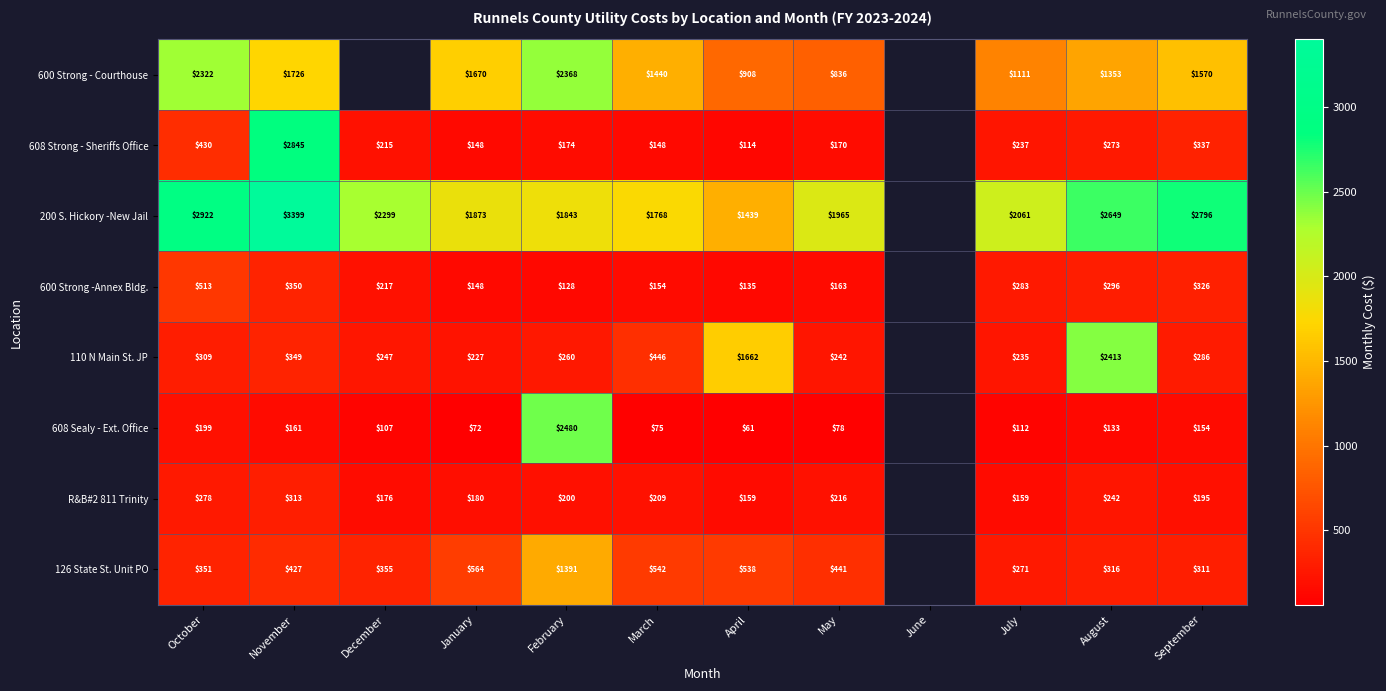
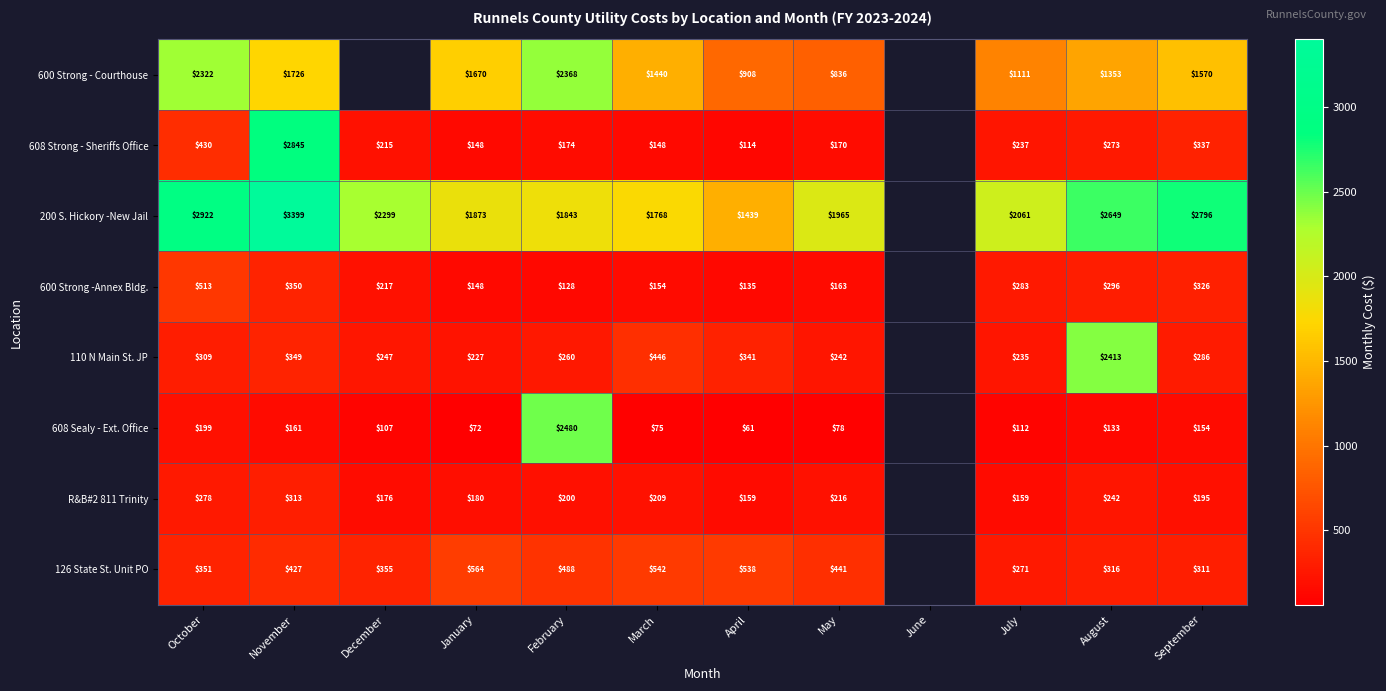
  {
    "600 Strong - Courthouse": {
      "October": "$2322",
      "November": "$1726",
      "January": "$1670",
      "February": "$2368",
      "March": "$1440",
      "April": "$908",
      "May": "$836",
      "July": "$1111",
      "August": "$1353",
      "September": "$1570"
    },
    "608 Strong - Sheriffs Office": {
      "October": "$430",
      "November": "$2845",
      "December": "$215",
      "January": "$148",
      "February": "$174",
      "March": "$148",
      "April": "$114",
      "May": "$170",
      "July": "$237",
      "August": "$273",
      "September": "$337"
    },
    "200 S. Hickory -New Jail": {
      "October": "$2922",
      "November": "$3399",
      "December": "$2299",
      "January": "$1873",
      "February": "$1843",
      "March": "$1768",
      "April": "$1439",
      "May": "$1965",
      "July": "$2061",
      "August": "$2649",
      "September": "$2796"
    },
    "600 Strong -Annex Bldg.": {
      "October": "$513",
      "November": "$350",
      "December": "$217",
      "January": "$148",
      "February": "$128",
      "March": "$154",
      "April": "$135",
      "May": "$163",
      "July": "$283",
      "August": "$296",
      "September": "$326"
    },
    "110 N Main St. JP": {
      "October": "$309",
      "November": "$349",
      "December": "$247",
      "January": "$227",
      "February": "$260",
      "March": "$446",
-     "April": "$1662",
+     "April": "$341",
      "May": "$242",
      "July": "$235",
      "August": "$2413",
      "September": "$286"
    },
    "608 Sealy - Ext. Office": {
      "October": "$199",
      "November": "$161",
      "December": "$107",
      "January": "$72",
      "February": "$2480",
      "March": "$75",
      "April": "$61",
      "May": "$78",
      "July": "$112",
      "August": "$133",
      "September": "$154"
    },
    "R&B#2 811 Trinity": {
      "October": "$278",
      "November": "$313",
      "December": "$176",
      "January": "$180",
      "February": "$200",
      "March": "$209",
      "April": "$159",
      "May": "$216",
      "July": "$159",
      "August": "$242",
      "September": "$195"
    },
    "126 State St. Unit PO": {
      "October": "$351",
      "November": "$427",
      "December": "$355",
      "January": "$564",
-     "February": "$1391",
+     "February": "$488",
      "March": "$542",
      "April": "$538",
      "May": "$441",
      "July": "$271",
      "August": "$316",
      "September": "$311"
    }
  }
